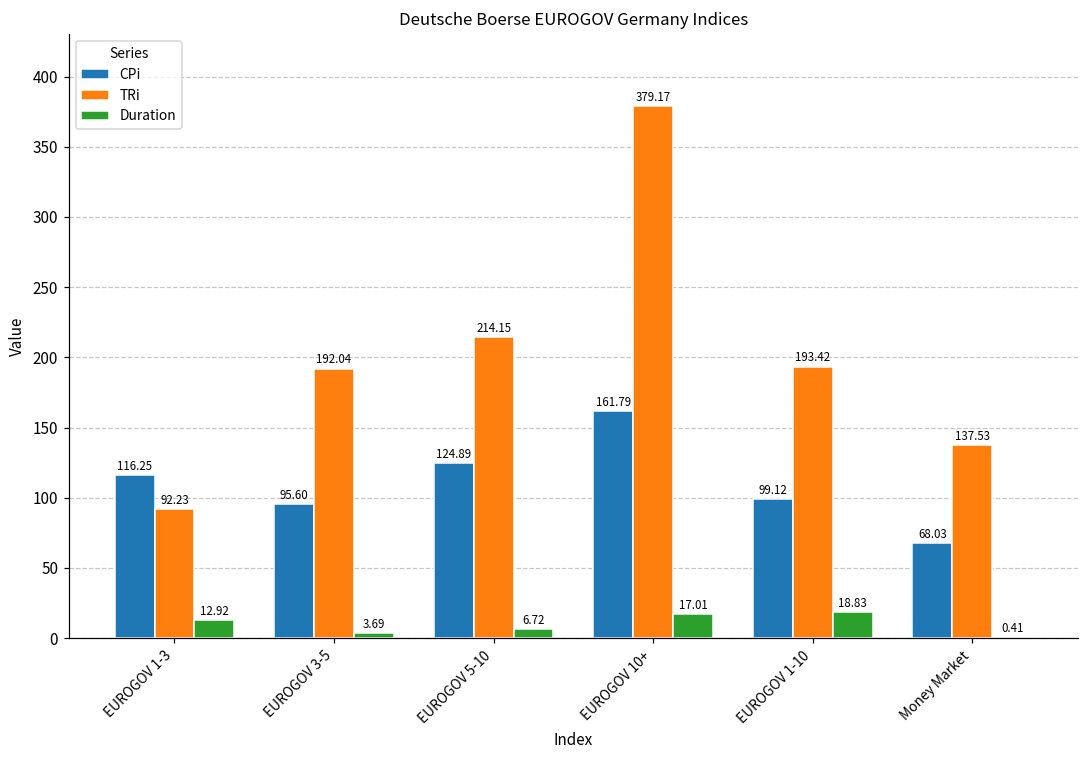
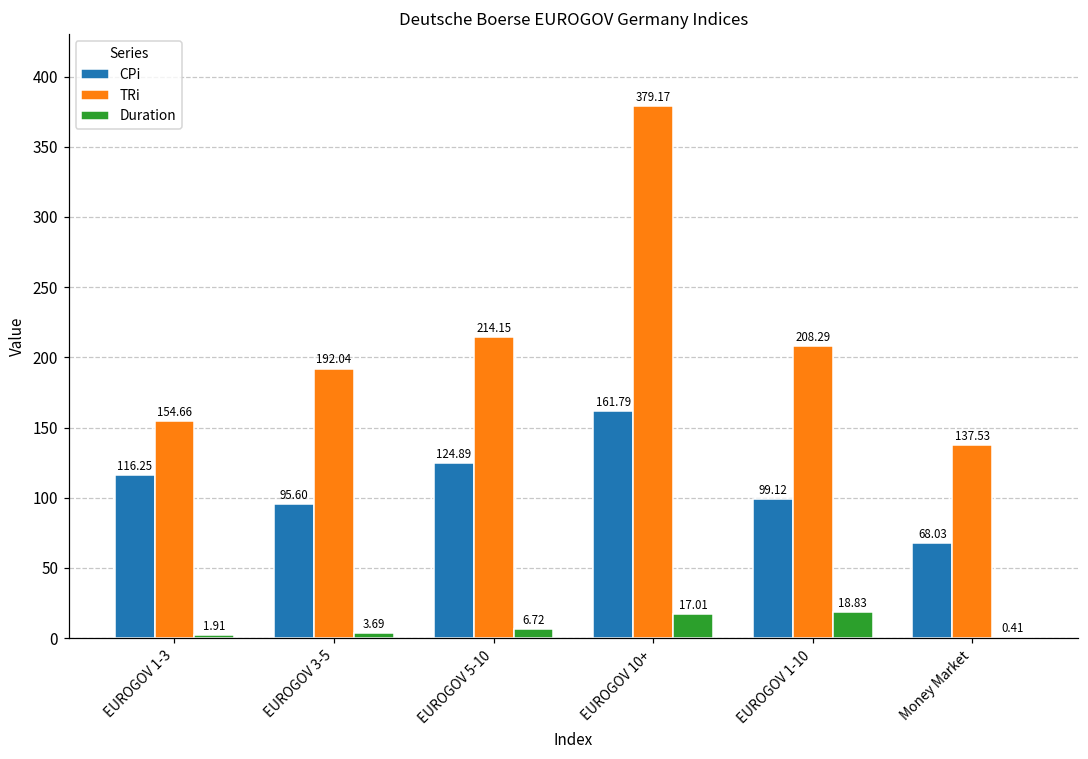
  {
    "CPi": {
      "EUROGOV 1-3": 116.25,
      "EUROGOV 3-5": 95.60,
      "EUROGOV 5-10": 124.89,
      "EUROGOV 10+": 161.79,
      "EUROGOV 1-10": 99.12,
      "Money Market": 68.03
    },
    "TRi": {
-     "EUROGOV 1-3": 92.23,
+     "EUROGOV 1-3": 154.66,
      "EUROGOV 3-5": 192.04,
      "EUROGOV 5-10": 214.15,
      "EUROGOV 10+": 379.17,
-     "EUROGOV 1-10": 193.42,
+     "EUROGOV 1-10": 208.29,
      "Money Market": 137.53
    },
    "Duration": {
-     "EUROGOV 1-3": 12.92,
+     "EUROGOV 1-3": 1.91,
      "EUROGOV 3-5": 3.69,
      "EUROGOV 5-10": 6.72,
      "EUROGOV 10+": 17.01,
      "EUROGOV 1-10": 18.83,
      "Money Market": 0.41
    }
  }
